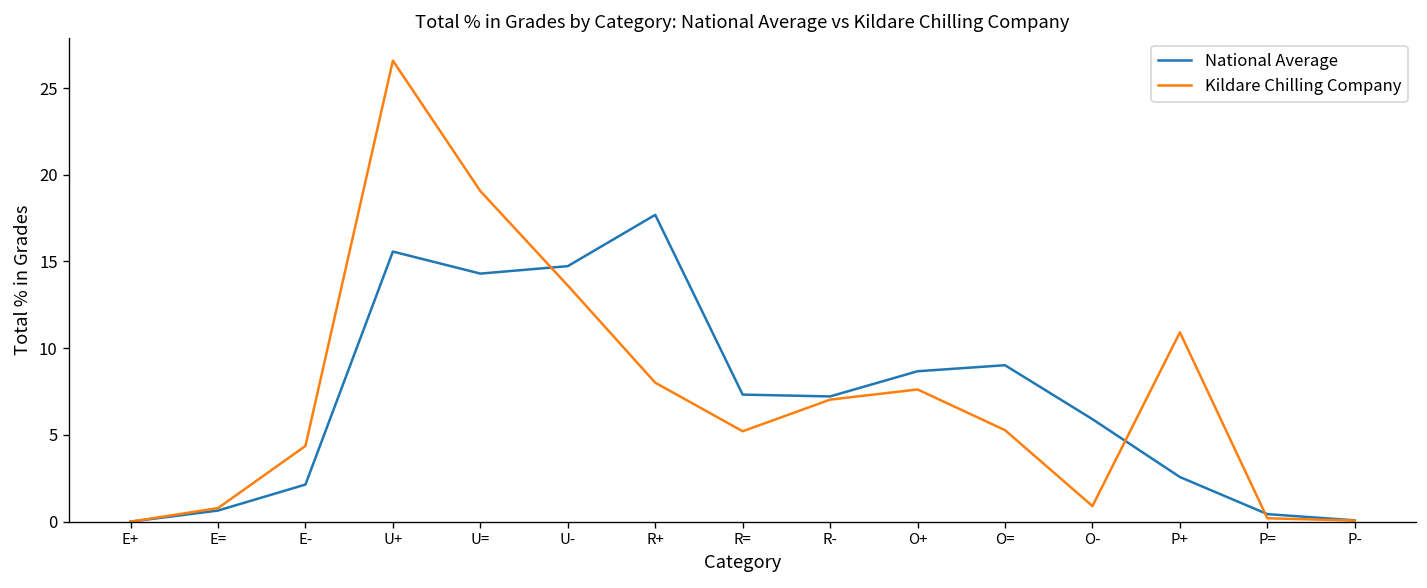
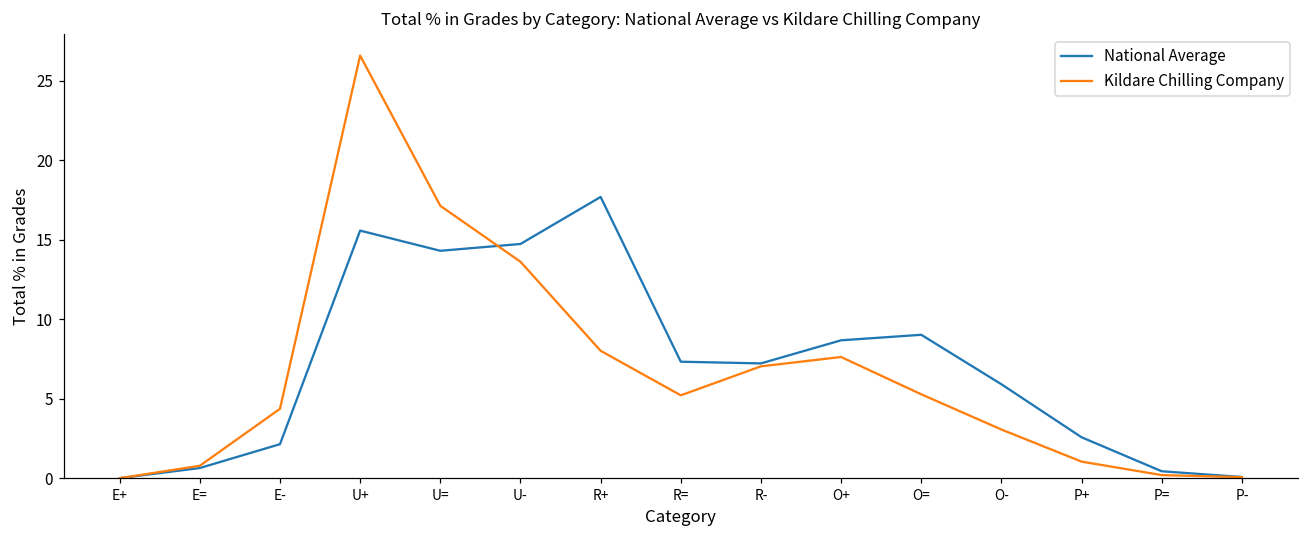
  {
    "National Average": {
      "E-": 2.1,
      "U+": 15.6,
      "U=": 14.3,
      "U-": 14.7,
      "R+": 17.7,
      "R=": 7.3,
      "R-": 7.2,
      "O+": 8.7,
      "O=": 9.0,
      "O-": 5.9,
      "P+": 2.6,
      "P=": 0.4
    },
    "Kildare Chilling Company": {
      "E-": 4.4,
      "U+": 26.6,
-     "U=": 19.1,
+     "U=": 17.1,
      "U-": 13.6,
      "R+": 8.0,
      "R=": 5.2,
      "R-": 7.0,
      "O+": 7.6,
      "O=": 5.3,
-     "O-": 0.9,
-     "P+": 10.9,
+     "O-": 3.1,
+     "P+": 1.0,
      "P=": 0.2
    }
  }
